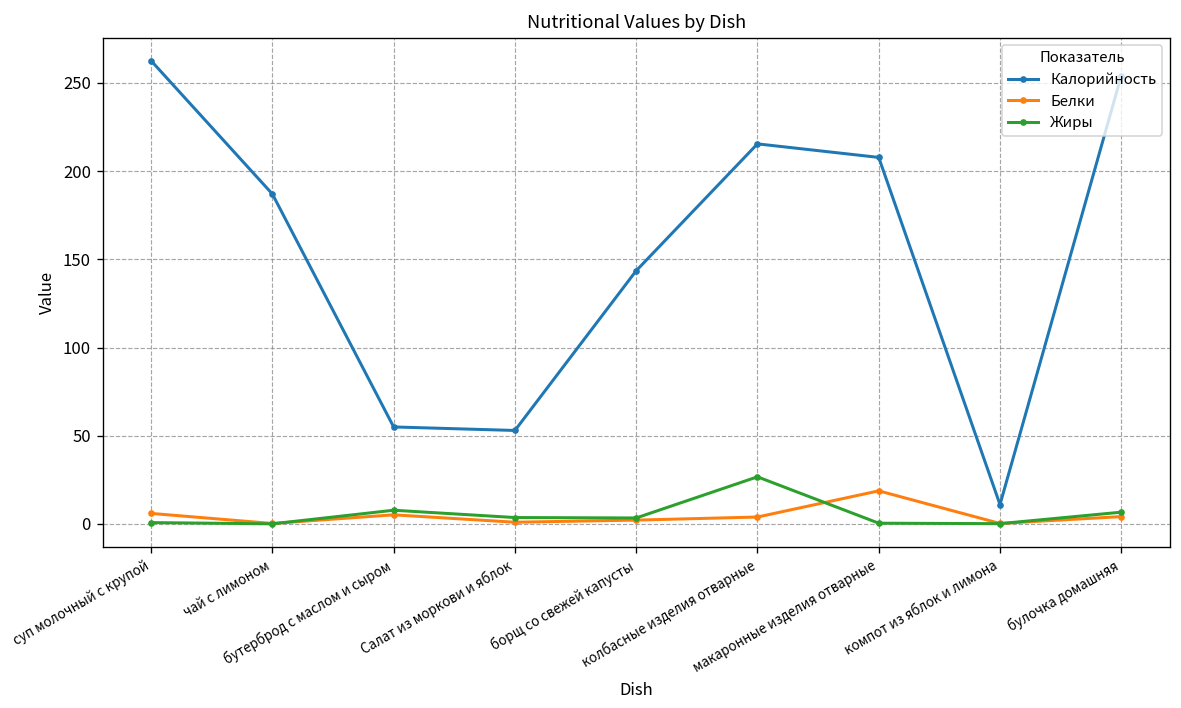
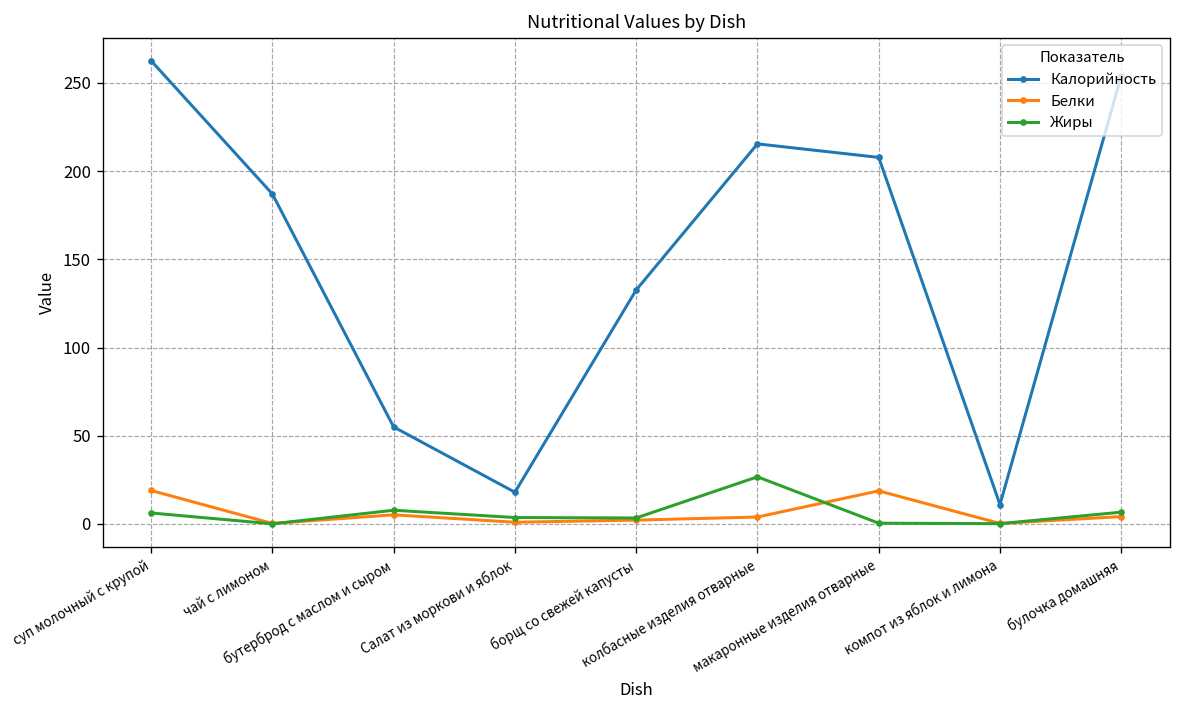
  {
    "Калорийность": {
      "суп молочный с крупой": 263,
      "чай с лимоном": 187,
      "бутерброд с маслом и сыром": 55,
-     "Салат из моркови и яблок": 53,
-     "борщ со свежей капусты": 144,
+     "Салат из моркови и яблок": 18,
+     "борщ со свежей капусты": 133,
      "колбасные изделия отварные": 215,
      "макаронные изделия отварные": 208,
      "компот из яблок и лимона": 11
    },
    "Белки": {
-     "суп молочный с крупой": 6,
+     "суп молочный с крупой": 19,
      "бутерброд с маслом и сыром": 5,
      "Салат из моркови и яблок": 1,
      "колбасные изделия отварные": 4,
      "макаронные изделия отварные": 19,
      "булочка домашняя": 4
    },
    "Жиры": {
-     "суп молочный с крупой": 1,
+     "суп молочный с крупой": 6,
      "бутерброд с маслом и сыром": 8,
      "Салат из моркови и яблок": 4,
      "колбасные изделия отварные": 27,
      "макаронные изделия отварные": 0,
      "булочка домашняя": 7
    }
  }
